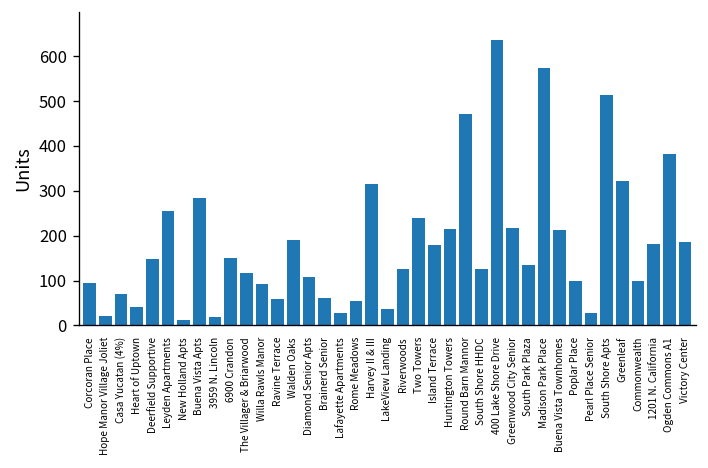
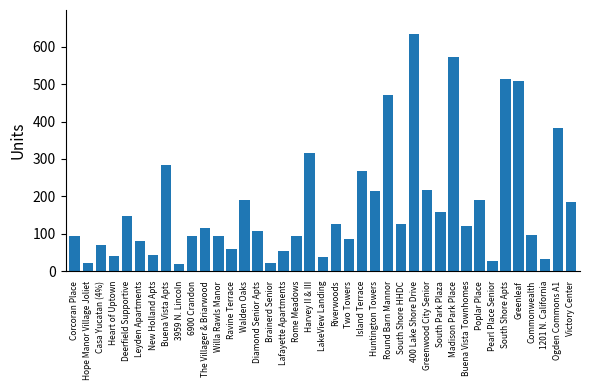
  {
    "Corcoran Place": 90,
    "Hope Manor Village Joliet": 20,
    "Casa Yucatan (4%)": 70,
    "Heart of Uptown": 40,
    "Deerfield Supportive": 150,
-   "Leyden Apartments": 260,
-   "New Holland Apts": 10,
+   "Leyden Apartments": 80,
+   "New Holland Apts": 40,
    "Buena Vista Apts": 290,
    "3959 N. Lincoln": 20,
-   "6900 Crandon": 150,
+   "6900 Crandon": 100,
    "The Villager & Briarwood": 120,
    "Willa Rawls Manor": 90,
    "Ravine Terrace": 60,
    "Walden Oaks": 190,
    "Diamond Senior Apts": 110,
-   "Brainerd Senior": 60,
-   "Lafayette Apartments": 30,
-   "Rome Meadows": 50,
+   "Brainerd Senior": 20,
+   "Lafayette Apartments": 50,
+   "Rome Meadows": 100,
    "Harvey II & III": 320,
    "LakeView Landing": 40,
    "Riverwoods": 130,
-   "Two Towers": 240,
-   "Island Terrace": 180,
+   "Two Towers": 90,
+   "Island Terrace": 270,
    "Huntington Towers": 210,
    "Round Barn Mannor": 470,
    "South Shore HHDC": 130,
    "400 Lake Shore Drive": 640,
    "Greenwood City Senior": 220,
-   "South Park Plaza": 130,
+   "South Park Plaza": 160,
    "Madison Park Place": 570,
-   "Buena Vista Townhomes": 210,
-   "Poplar Place": 100,
+   "Buena Vista Townhomes": 120,
+   "Poplar Place": 190,
    "Pearl Place Senior": 30,
    "South Shore Apts": 510,
-   "Greenleaf": 320,
+   "Greenleaf": 510,
    "Commonwealth": 100,
-   "1201 N. California": 180,
+   "1201 N. California": 30,
    "Ogden Commons A1": 380,
    "Victory Center": 190
  }
